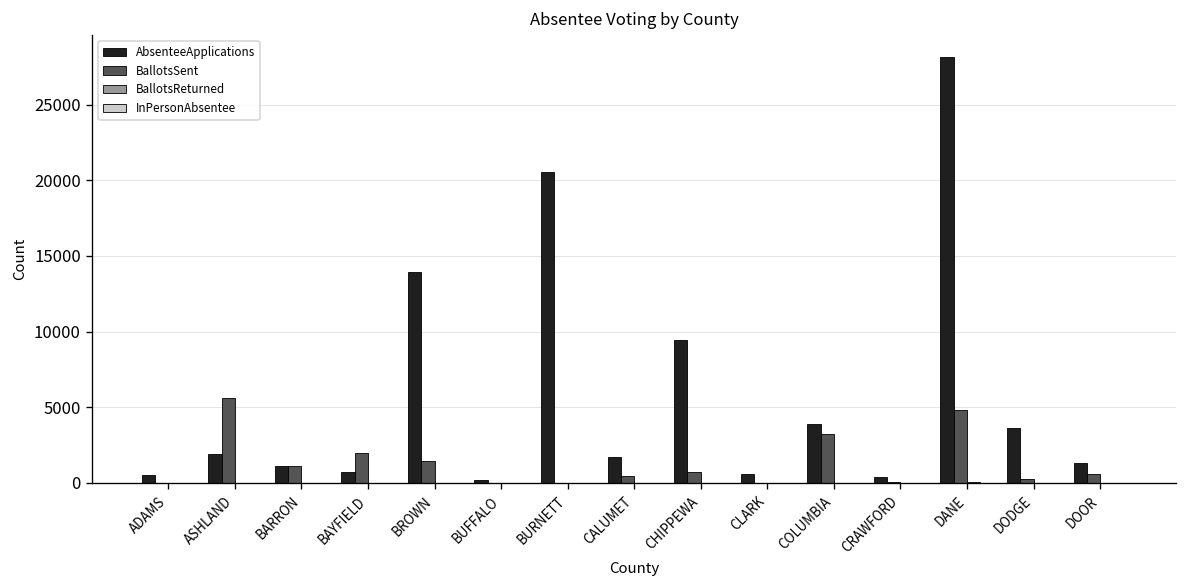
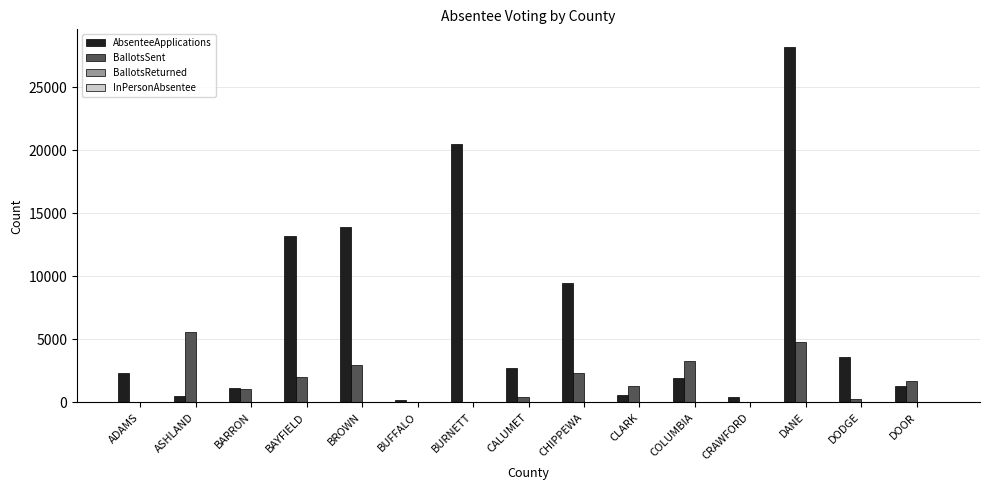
  {
    "AbsenteeApplications": {
-     "ADAMS": 500,
-     "ASHLAND": 1900,
+     "ADAMS": 2300,
+     "ASHLAND": 500,
      "BARRON": 1100,
-     "BAYFIELD": 800,
+     "BAYFIELD": 13200,
      "BROWN": 13900,
      "BURNETT": 20500,
-     "CALUMET": 1700,
+     "CALUMET": 2700,
      "CHIPPEWA": 9500,
      "CLARK": 600,
-     "COLUMBIA": 3900,
+     "COLUMBIA": 2000,
      "CRAWFORD": 400,
      "DANE": 28200,
      "DODGE": 3600,
      "DOOR": 1300
    },
    "BallotsSent": {
      "ASHLAND": 5600,
      "BARRON": 1100,
      "BAYFIELD": 2000,
-     "BROWN": 1400,
+     "BROWN": 3000,
      "CALUMET": 500,
-     "CHIPPEWA": 700,
-     "CLARK": 0,
+     "CHIPPEWA": 2400,
+     "CLARK": 1300,
      "COLUMBIA": 3300,
      "DANE": 4800,
      "DODGE": 300,
-     "DOOR": 600
+     "DOOR": 1700
    },
    "BallotsReturned": {
      "ASHLAND": 0,
      "BARRON": 0,
      "BUFFALO": 0,
      "BURNETT": 0,
      "CALUMET": 0,
      "CLARK": 0,
      "COLUMBIA": 0,
      "CRAWFORD": 0
    },
    "InPersonAbsentee": {
      "ADAMS": 0,
      "ASHLAND": 0,
      "BARRON": 0,
      "BAYFIELD": 0,
      "BROWN": 0,
      "BUFFALO": 0,
      "BURNETT": 0,
      "CALUMET": 0,
      "CHIPPEWA": 0,
      "CLARK": 0,
      "COLUMBIA": 0,
      "CRAWFORD": 0,
      "DANE": 0,
      "DODGE": 0,
      "DOOR": 0
    }
  }
